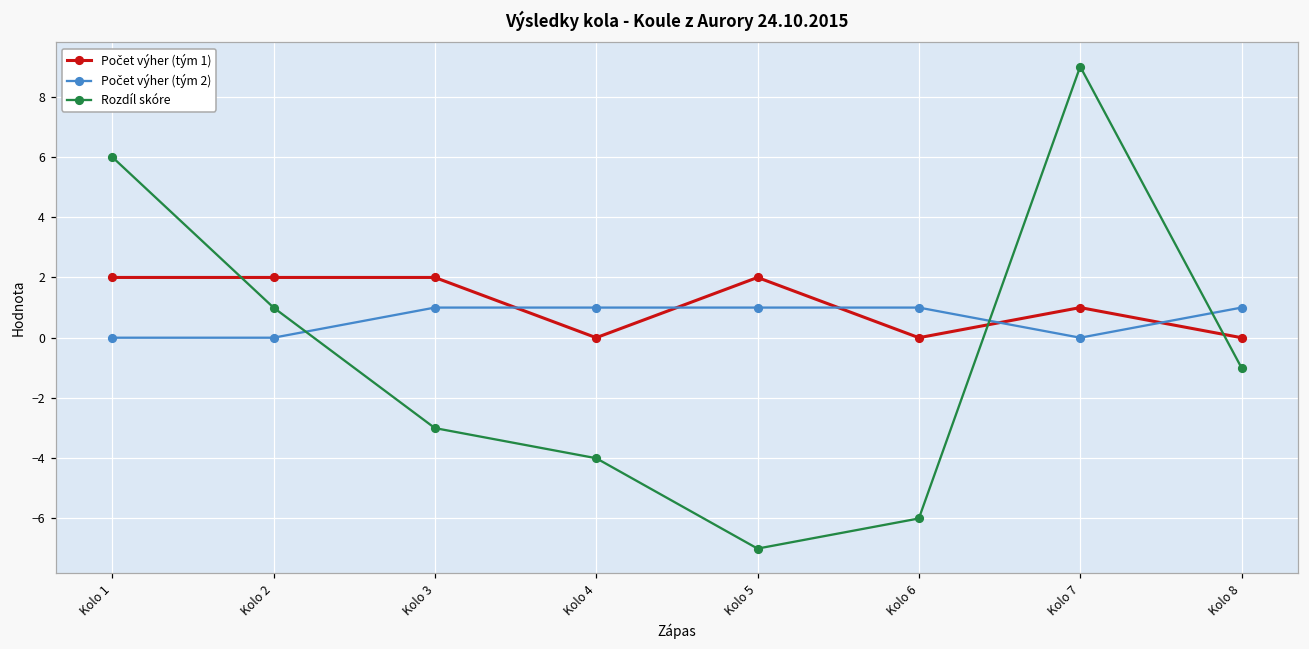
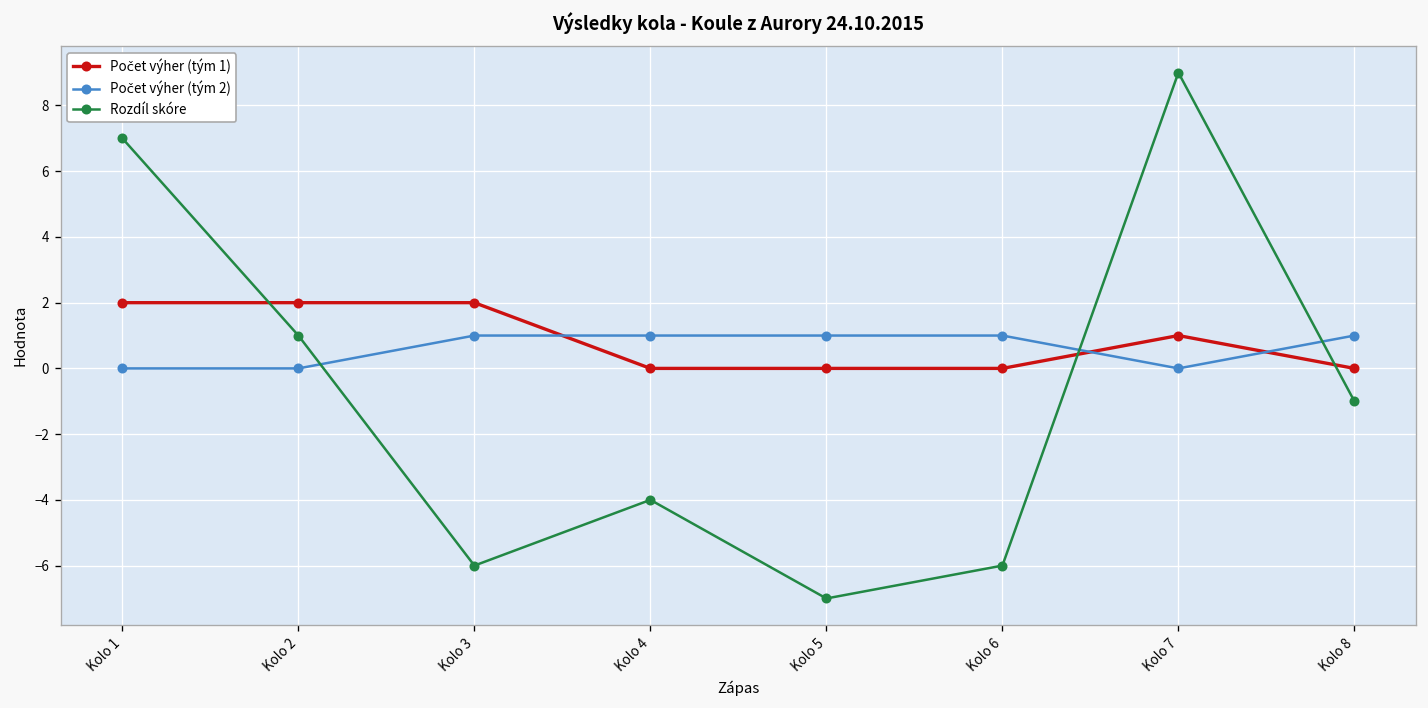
  {
    "Počet výher (tým 1)": {
      "Kolo 1": 2,
      "Kolo 2": 2,
      "Kolo 3": 2,
      "Kolo 4": 0,
-     "Kolo 5": 2,
+     "Kolo 5": 0,
      "Kolo 6": 0,
      "Kolo 7": 1,
      "Kolo 8": 0
    },
    "Počet výher (tým 2)": {
      "Kolo 1": 0,
      "Kolo 2": 0,
      "Kolo 3": 1,
      "Kolo 4": 1,
      "Kolo 5": 1,
      "Kolo 6": 1,
      "Kolo 7": 0,
      "Kolo 8": 1
    },
    "Rozdíl skóre": {
-     "Kolo 1": 6,
+     "Kolo 1": 7,
      "Kolo 2": 1,
-     "Kolo 3": -3,
+     "Kolo 3": -6,
      "Kolo 4": -4,
      "Kolo 5": -7,
      "Kolo 6": -6,
      "Kolo 7": 9,
      "Kolo 8": -1
    }
  }
